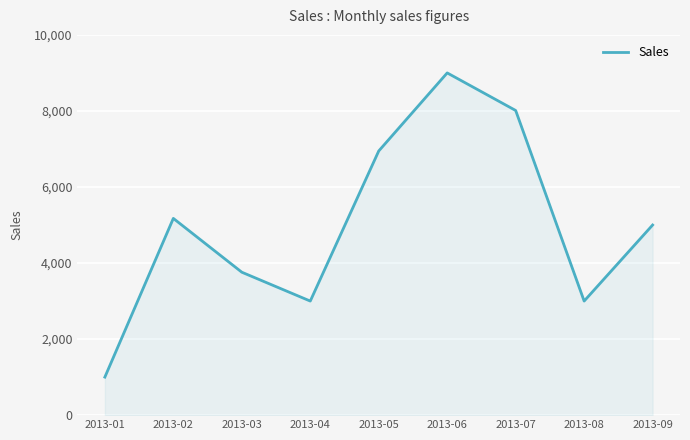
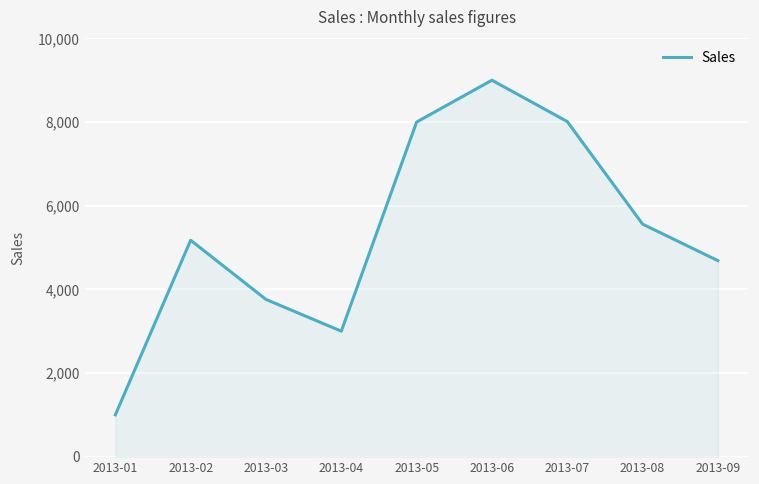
  {
    "2013-01": "1,000",
    "2013-02": "5,200",
    "2013-03": "3,800",
    "2013-04": "3,000",
-   "2013-05": "6,900",
+   "2013-05": "8,000",
    "2013-06": "9,000",
    "2013-07": "8,000",
-   "2013-08": "3,000",
-   "2013-09": "5,000"
+   "2013-08": "5,600",
+   "2013-09": "4,700"
  }
